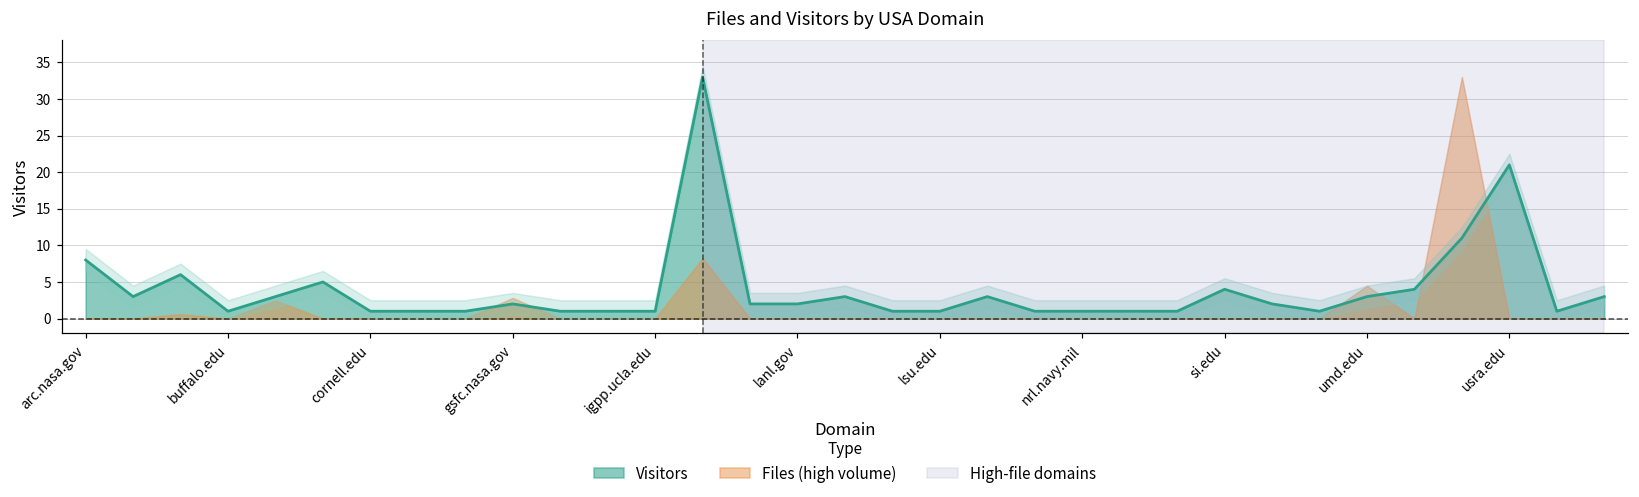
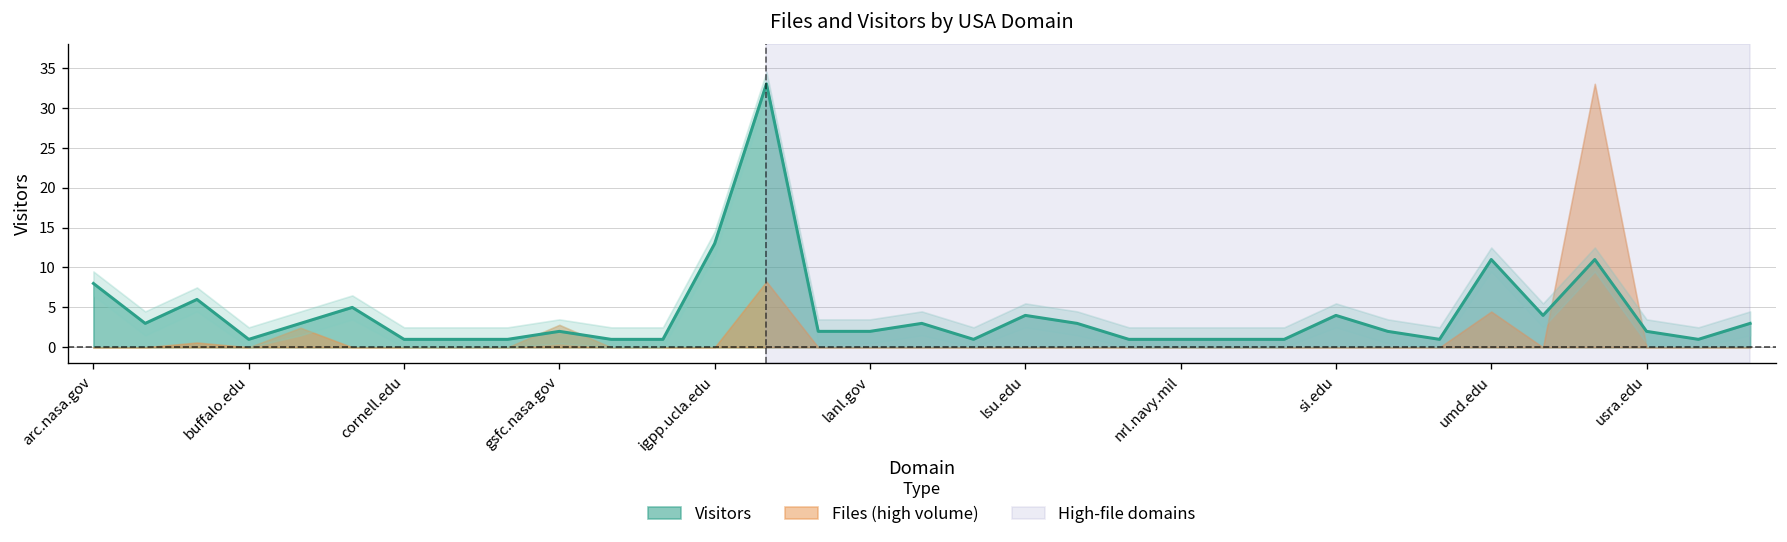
  {
    "Visitors": {
      "arc.nasa.gov": 8,
      "buffalo.edu": 1,
      "cornell.edu": 1,
      "gsfc.nasa.gov": 2,
-     "igpp.ucla.edu": 1,
+     "igpp.ucla.edu": 13,
      "lanl.gov": 2,
-     "lsu.edu": 1,
+     "lsu.edu": 4,
      "nrl.navy.mil": 1,
      "si.edu": 4,
-     "umd.edu": 3,
-     "usra.edu": 21
+     "umd.edu": 11,
+     "usra.edu": 2
    },
    "Files (high volume)": {
      "arc.nasa.gov": 0,
      "buffalo.edu": 0,
      "cornell.edu": 0,
      "gsfc.nasa.gov": 3,
      "igpp.ucla.edu": 0,
      "lanl.gov": 0,
      "lsu.edu": 0,
      "nrl.navy.mil": 0,
      "si.edu": 0,
      "usra.edu": 0
    }
  }
